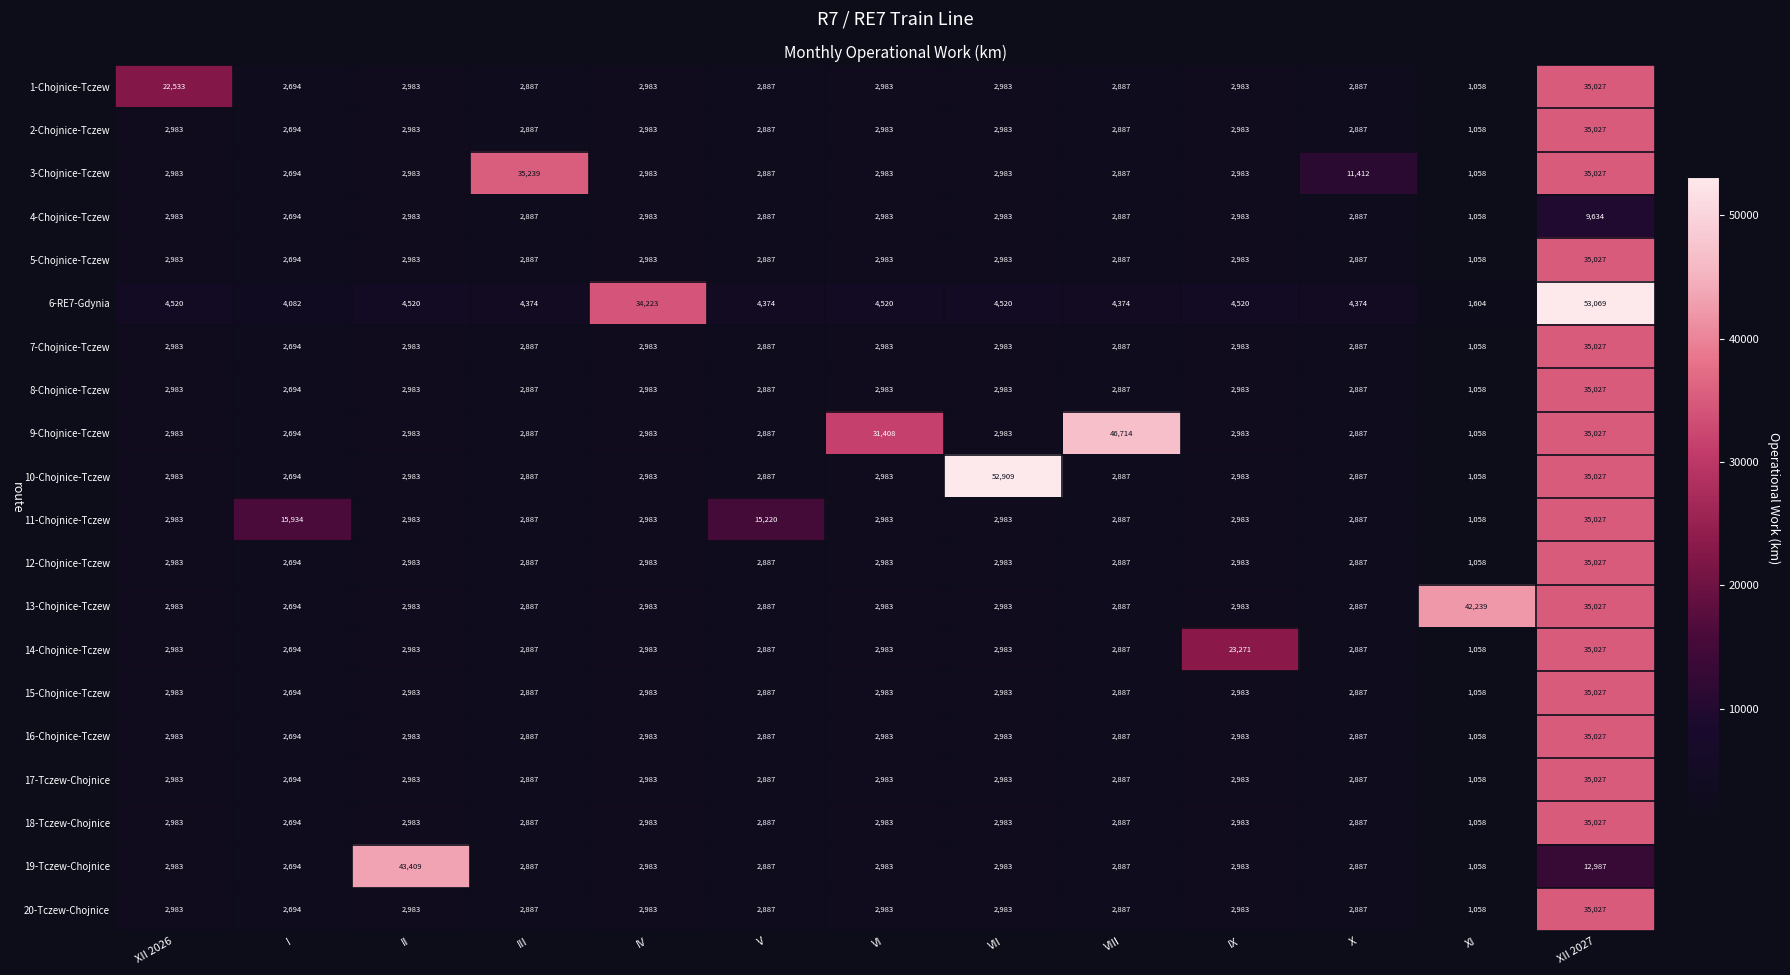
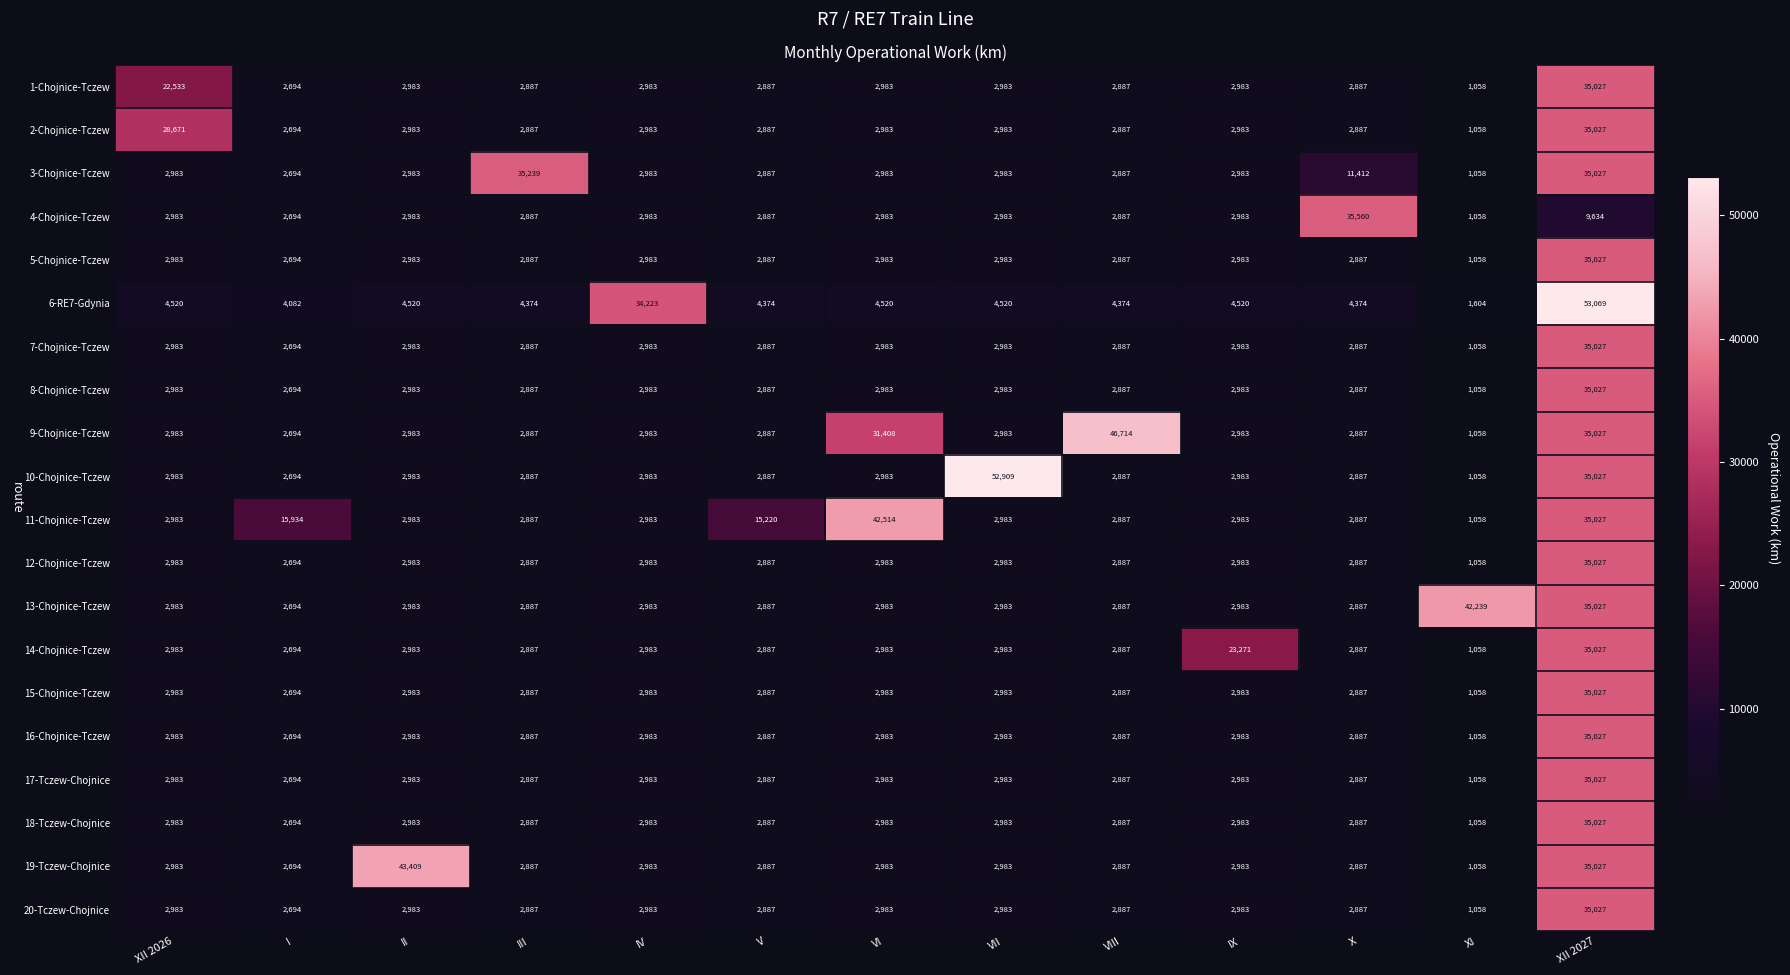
  {
    "2-Chojnice-Tczew": {
-     "XII 2026": "2,983",
+     "XII 2026": "28,671",
      "I": "2,694",
      "II": "2,983",
      "III": "2,887",
      "IV": "2,983",
      "V": "2,887",
      "VI": "2,983",
      "VII": "2,983",
      "VIII": "2,887",
      "IX": "2,983",
      "X": "2,887",
      "XI": "1,058",
      "XII 2027": "35,027"
    },
    "4-Chojnice-Tczew": {
      "XII 2026": "2,983",
      "I": "2,694",
      "II": "2,983",
      "III": "2,887",
      "IV": "2,983",
      "V": "2,887",
      "VI": "2,983",
      "VII": "2,983",
      "VIII": "2,887",
      "IX": "2,983",
-     "X": "2,887",
+     "X": "35,560",
      "XI": "1,058",
      "XII 2027": "9,634"
    },
    "11-Chojnice-Tczew": {
      "XII 2026": "2,983",
      "I": "15,934",
      "II": "2,983",
      "III": "2,887",
      "IV": "2,983",
      "V": "15,220",
-     "VI": "2,983",
+     "VI": "42,514",
      "VII": "2,983",
      "VIII": "2,887",
      "IX": "2,983",
      "X": "2,887",
      "XI": "1,058",
      "XII 2027": "35,027"
    },
    "19-Tczew-Chojnice": {
      "XII 2026": "2,983",
      "I": "2,694",
      "II": "43,409",
      "III": "2,887",
      "IV": "2,983",
      "V": "2,887",
      "VI": "2,983",
      "VII": "2,983",
      "VIII": "2,887",
      "IX": "2,983",
      "X": "2,887",
      "XI": "1,058",
-     "XII 2027": "12,987"
+     "XII 2027": "35,027"
    }
  }
